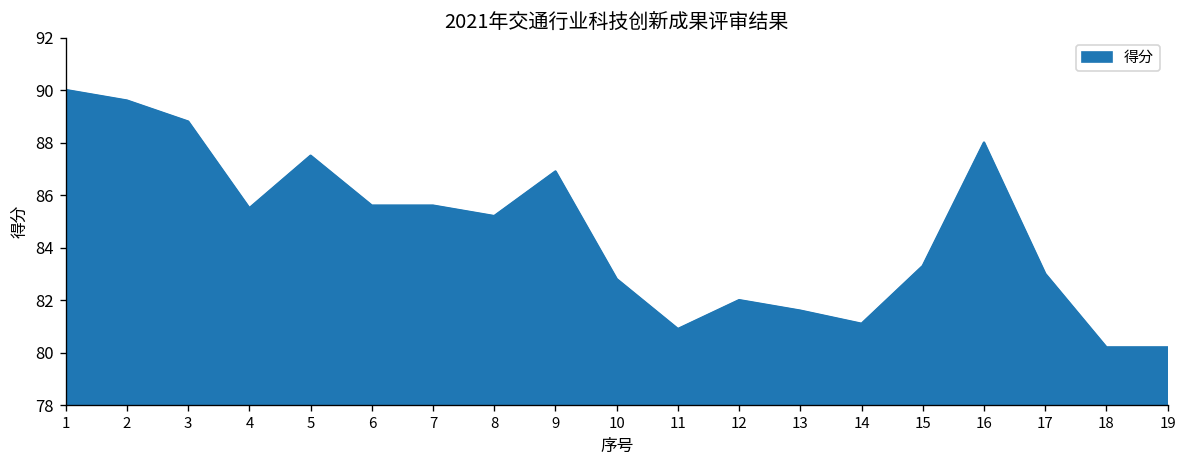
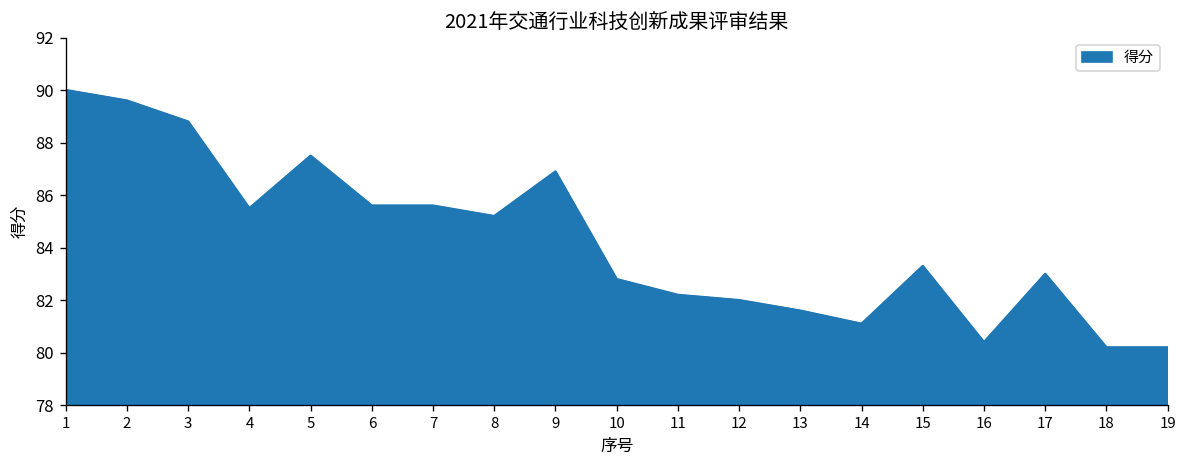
  {
    "1": 90.0,
    "2": 89.6,
    "3": 88.8,
    "4": 85.5,
    "5": 87.5,
    "6": 85.6,
    "7": 85.6,
    "8": 85.2,
    "9": 86.9,
    "10": 82.8,
-   "11": 80.9,
+   "11": 82.2,
    "12": 82.0,
    "13": 81.6,
    "14": 81.1,
    "15": 83.3,
-   "16": 88.0,
+   "16": 80.4,
    "17": 83.0,
    "18": 80.2,
    "19": 80.2
  }
